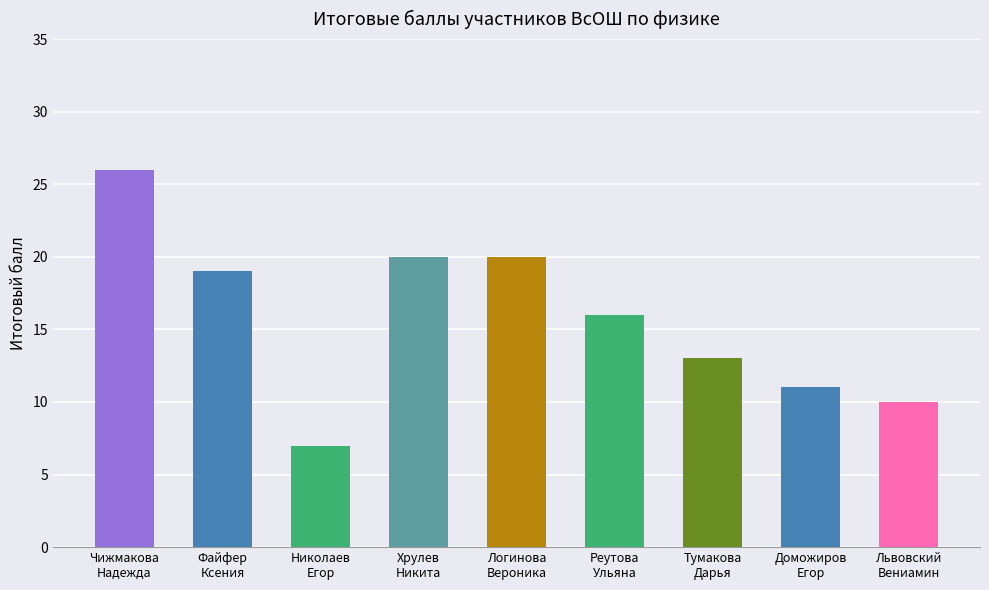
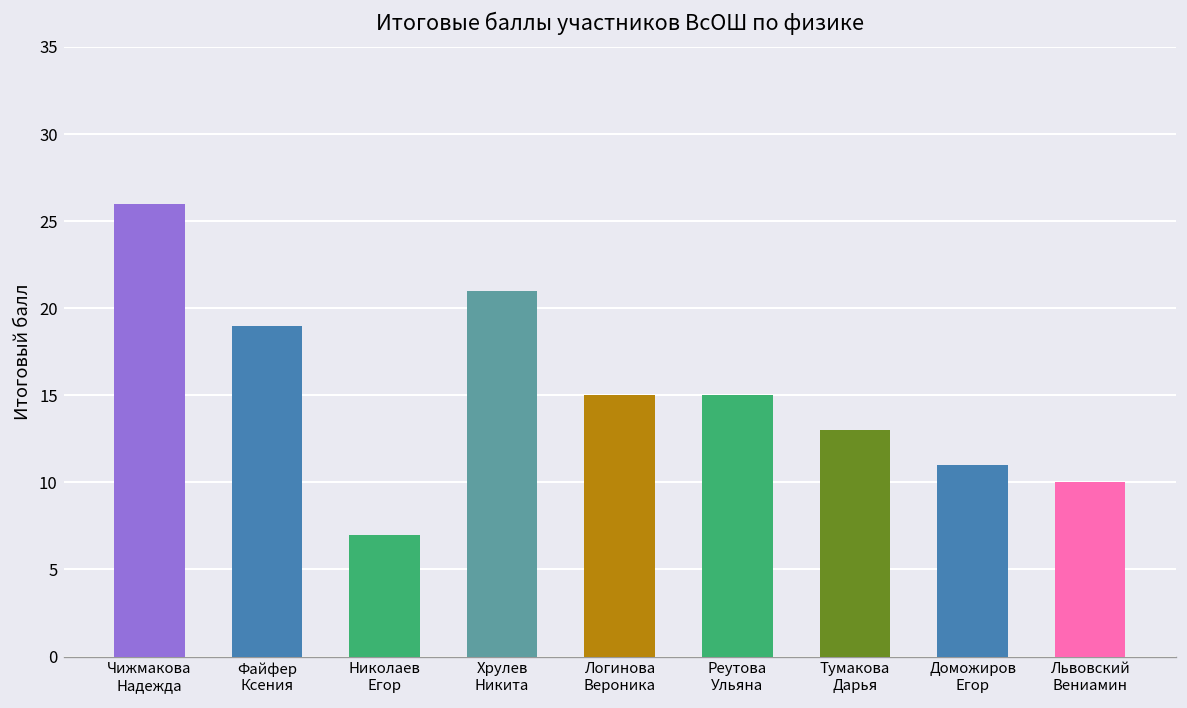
  {
    "Чижмакова Надежда": 26,
    "Файфер Ксения": 19,
    "Николаев Егор": 7,
-   "Хрулев Никита": 20,
-   "Логинова Вероника": 20,
-   "Реутова Ульяна": 16,
+   "Хрулев Никита": 21,
+   "Логинова Вероника": 15,
+   "Реутова Ульяна": 15,
    "Тумакова Дарья": 13,
    "Доможиров Егор": 11,
    "Львовский Вениамин": 10
  }
